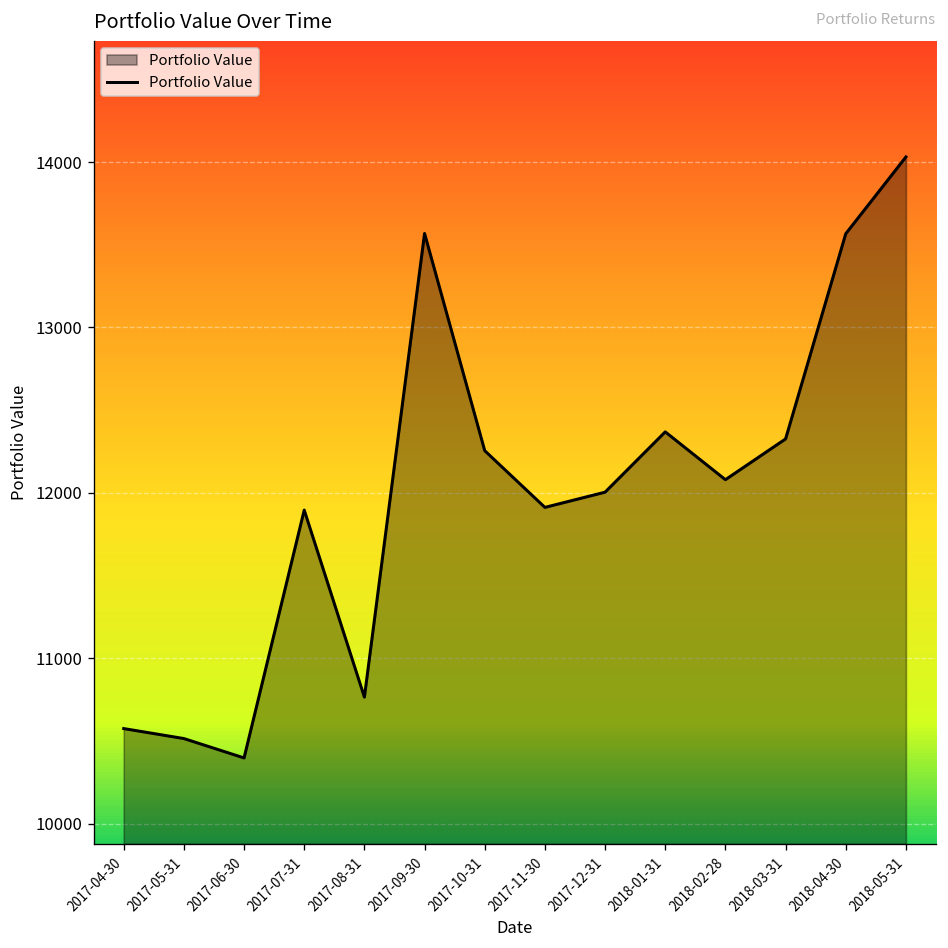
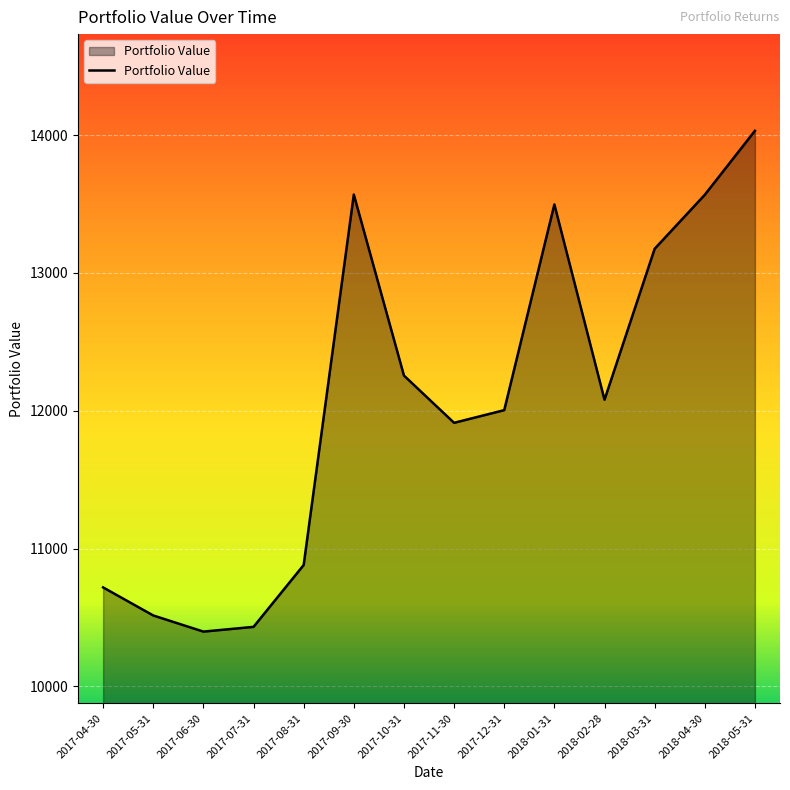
  {
-   "2017-04-30": 10570,
+   "2017-04-30": 10720,
    "2017-05-31": 10510,
    "2017-06-30": 10400,
-   "2017-07-31": 11900,
-   "2017-08-31": 10770,
+   "2017-07-31": 10430,
+   "2017-08-31": 10880,
    "2017-09-30": 13570,
    "2017-10-31": 12260,
    "2017-11-30": 11910,
    "2017-12-31": 12000,
-   "2018-01-31": 12370,
+   "2018-01-31": 13500,
    "2018-02-28": 12080,
-   "2018-03-31": 12330,
+   "2018-03-31": 13180,
    "2018-04-30": 13570,
    "2018-05-31": 14030
  }
